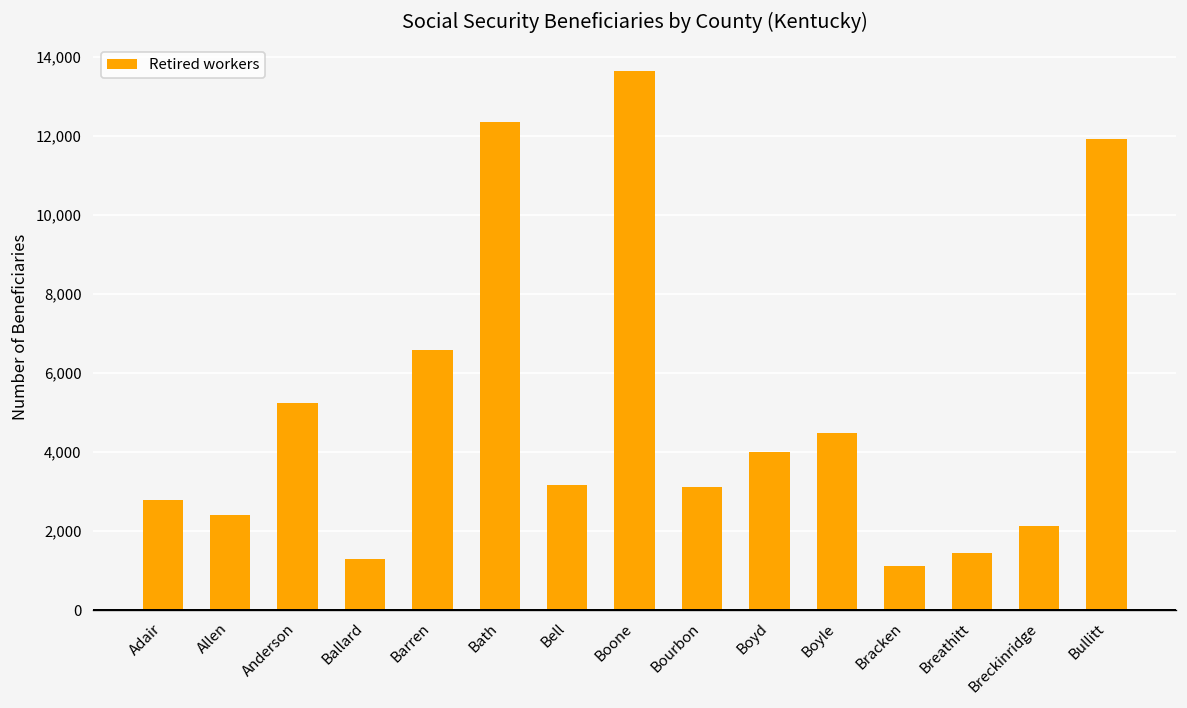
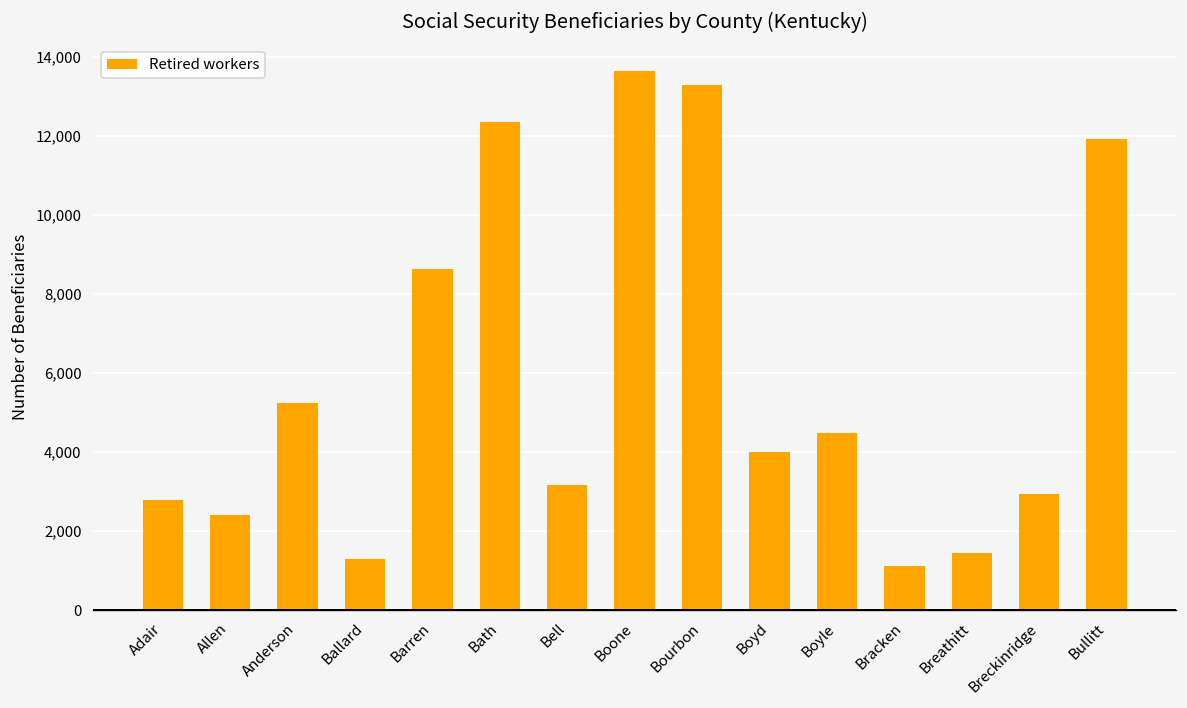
  {
    "Adair": "2,800",
    "Allen": "2,400",
    "Anderson": "5,200",
    "Ballard": "1,300",
-   "Barren": "6,600",
+   "Barren": "8,600",
    "Bath": "12,400",
    "Bell": "3,200",
    "Boone": "13,600",
-   "Bourbon": "3,100",
+   "Bourbon": "13,300",
    "Boyd": "4,000",
    "Boyle": "4,500",
    "Bracken": "1,100",
    "Breathitt": "1,400",
-   "Breckinridge": "2,100",
+   "Breckinridge": "2,900",
    "Bullitt": "11,900"
  }
